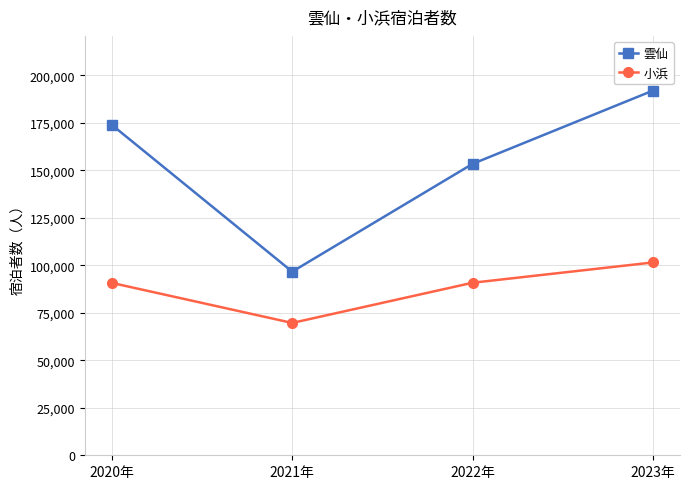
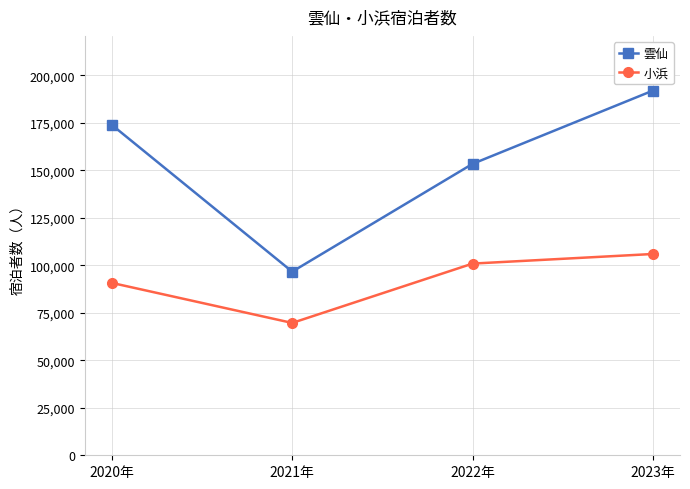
  {
    "雲仙": {
      "2020年": "174,000",
      "2021年": "97,000",
      "2022年": "153,000",
      "2023年": "192,000"
    },
    "小浜": {
      "2020年": "91,000",
      "2021年": "70,000",
-     "2022年": "91,000",
-     "2023年": "102,000"
+     "2022年": "101,000",
+     "2023年": "106,000"
    }
  }
